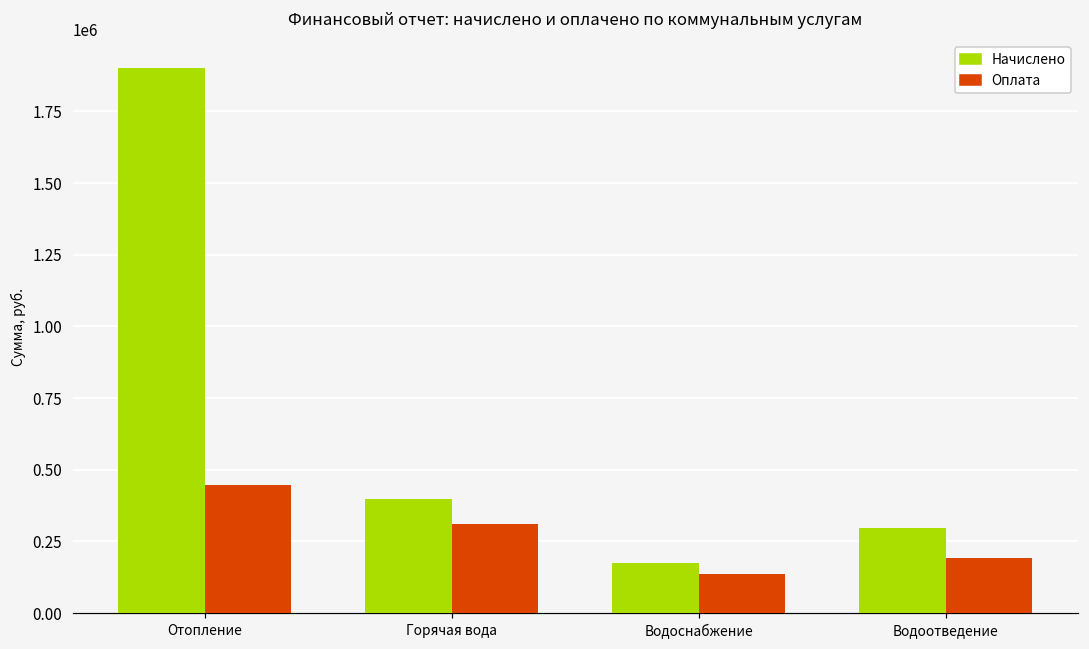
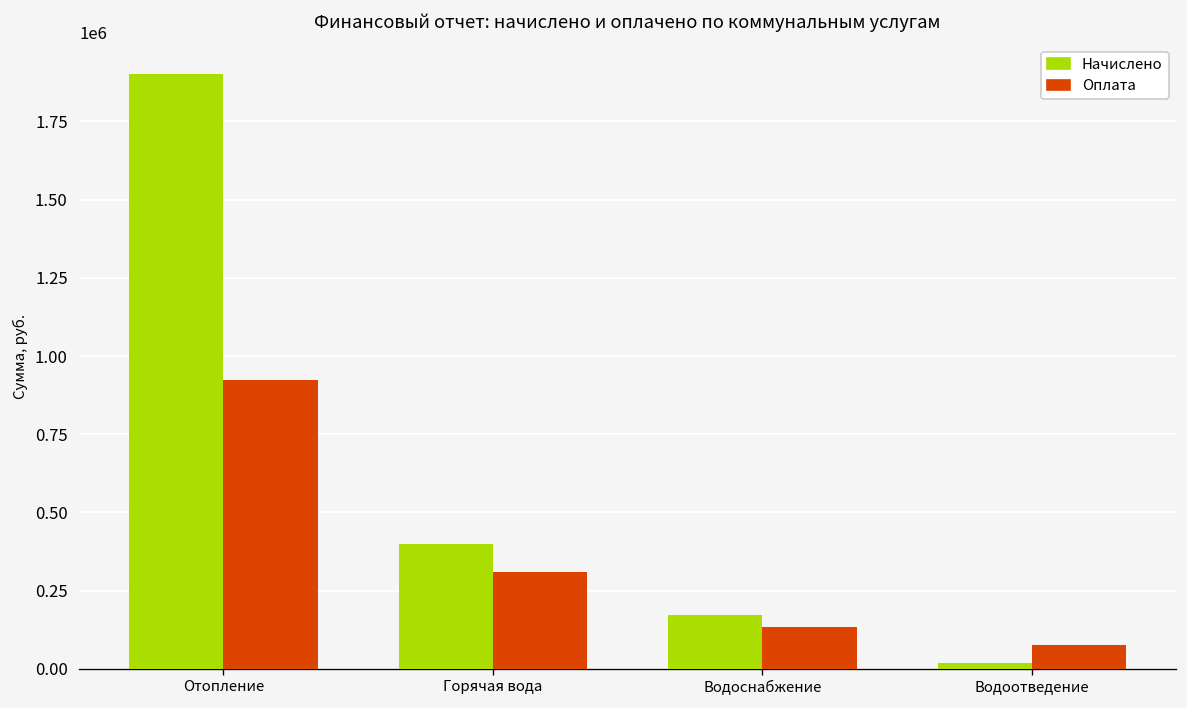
  {
    "Начислено": {
      "Отопление": 1900000,
      "Горячая вода": 400000,
      "Водоснабжение": 170000,
-     "Водоотведение": 300000
+     "Водоотведение": 20000
    },
    "Оплата": {
-     "Отопление": 450000,
+     "Отопление": 920000,
      "Горячая вода": 310000,
      "Водоснабжение": 140000,
-     "Водоотведение": 190000
+     "Водоотведение": 70000
    }
  }
